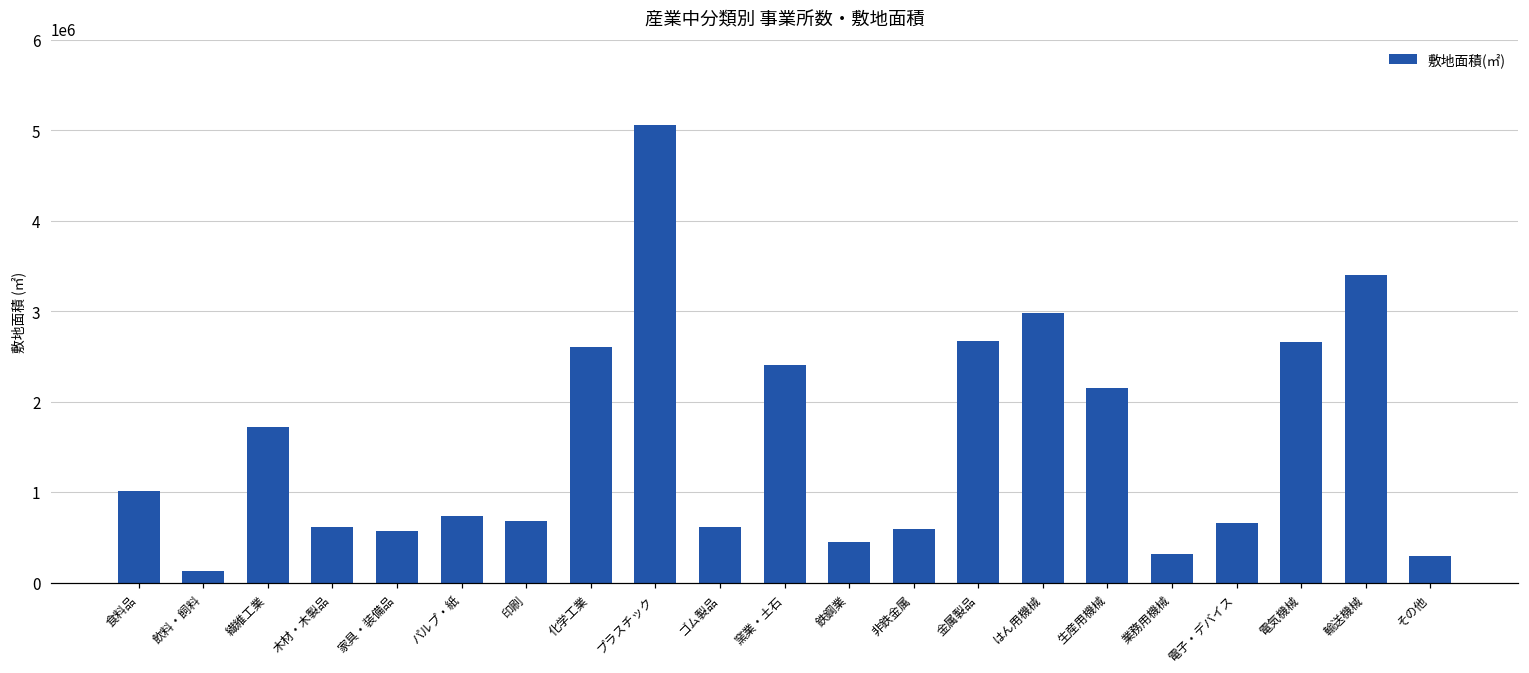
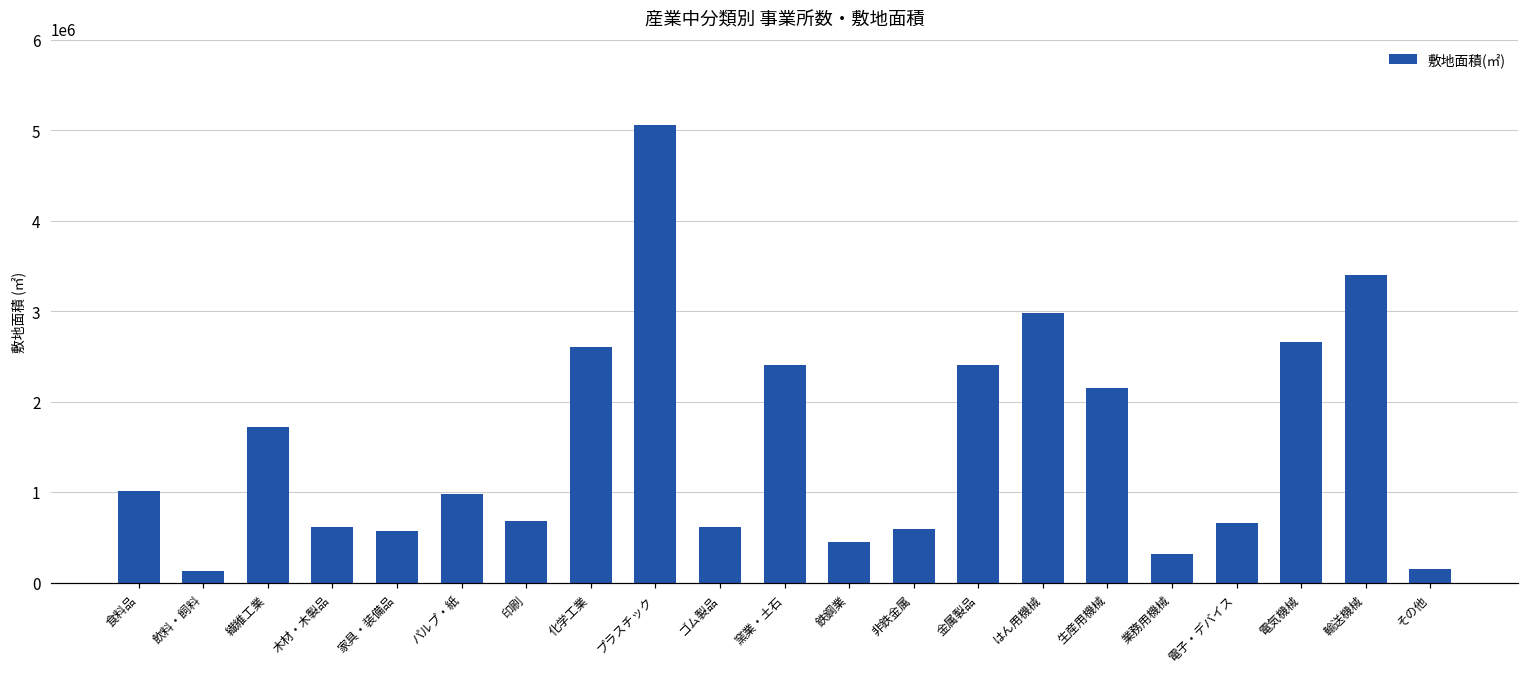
  {
    "食料品": 1000000,
    "飲料・飼料": 100000,
    "繊維工業": 1700000,
    "木材・木製品": 600000,
    "家具・装備品": 600000,
-   "パルプ・紙": 700000,
+   "パルプ・紙": 1000000,
    "印刷": 700000,
    "化学工業": 2600000,
    "プラスチック": 5100000,
    "ゴム製品": 600000,
    "窯業・土石": 2400000,
    "鉄鋼業": 500000,
    "非鉄金属": 600000,
-   "金属製品": 2700000,
+   "金属製品": 2400000,
    "はん用機械": 3000000,
    "生産用機械": 2200000,
    "業務用機械": 300000,
    "電子・デバイス": 700000,
    "電気機械": 2700000,
    "輸送機械": 3400000,
-   "その他": 300000
+   "その他": 100000
  }
